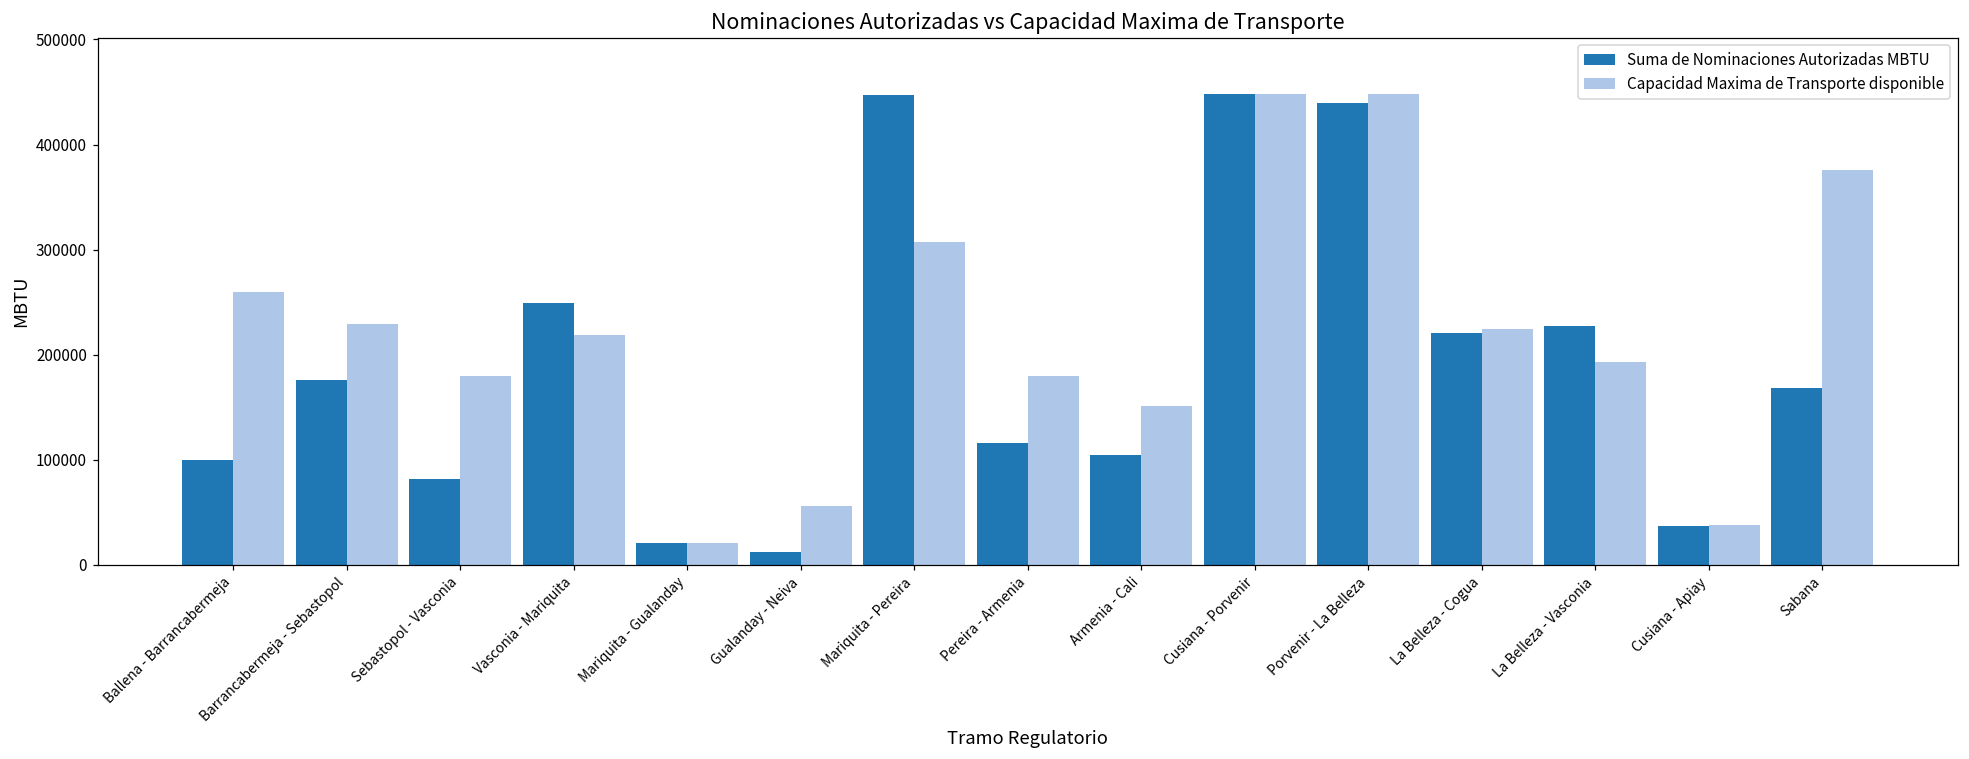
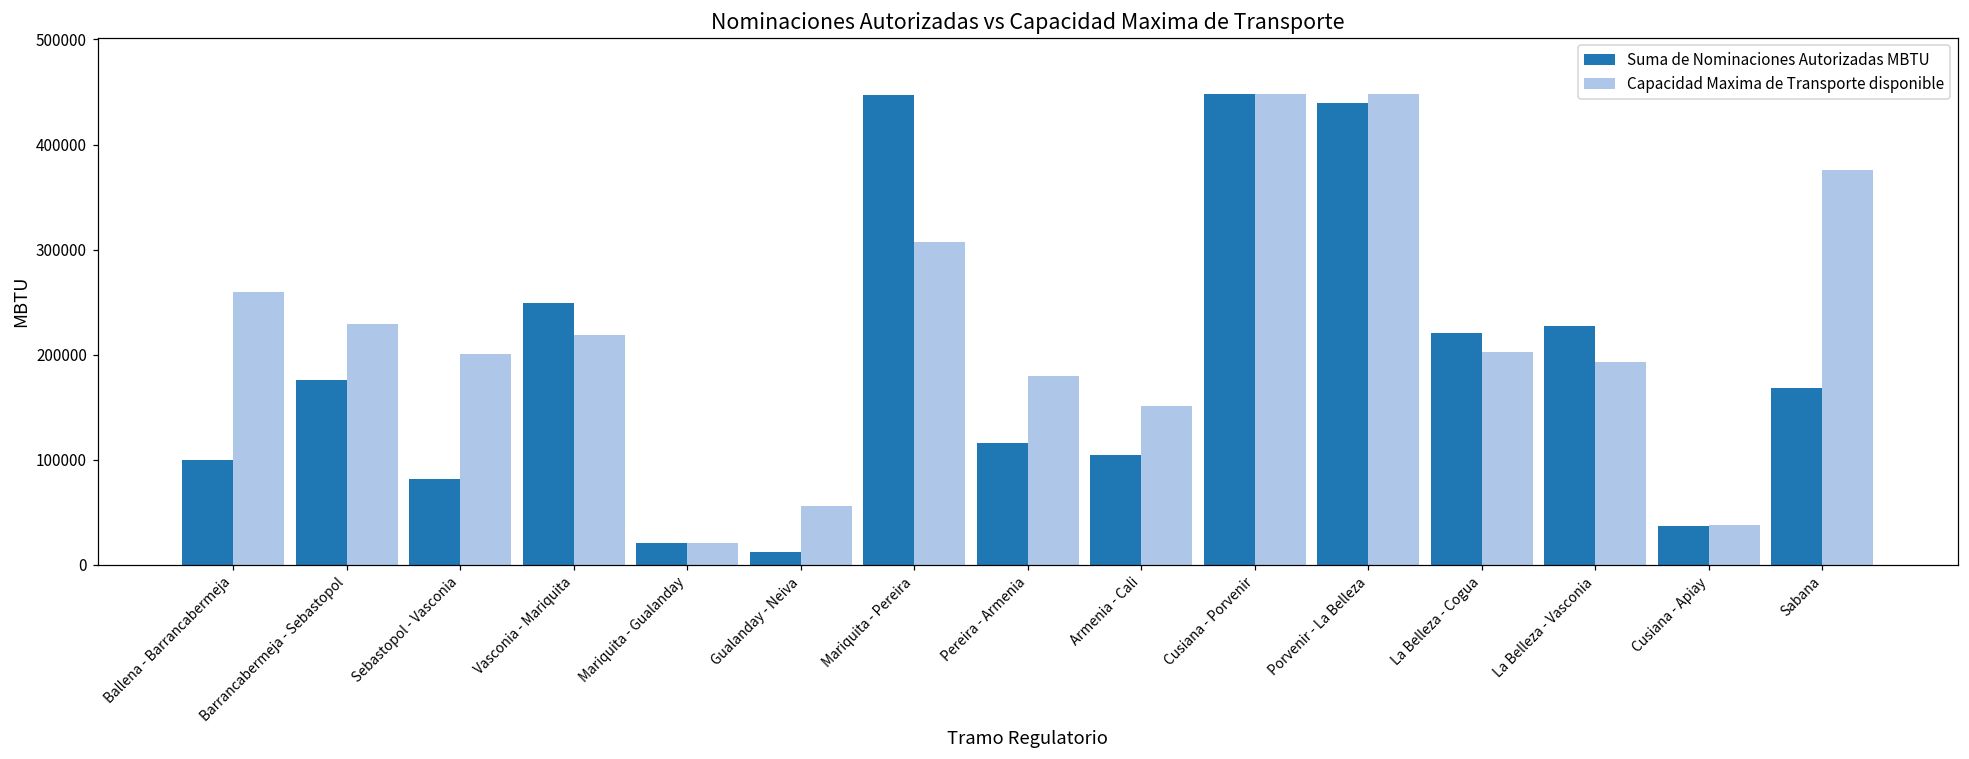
  {
    "Suma de Nominaciones Autorizadas MBTU": {
      "Ballena - Barrancabermeja": 100000,
      "Barrancabermeja - Sebastopol": 180000,
      "Sebastopol - Vasconia": 80000,
      "Vasconia - Mariquita": 250000,
      "Mariquita - Gualanday": 20000,
      "Gualanday - Neiva": 10000,
      "Mariquita - Pereira": 450000,
      "Pereira - Armenia": 120000,
      "Armenia - Cali": 100000,
      "Cusiana - Porvenir": 450000,
      "Porvenir - La Belleza": 440000,
      "La Belleza - Cogua": 220000,
      "La Belleza - Vasconia": 230000,
      "Cusiana - Apiay": 40000,
      "Sabana": 170000
    },
    "Capacidad Maxima de Transporte disponible": {
      "Ballena - Barrancabermeja": 260000,
      "Barrancabermeja - Sebastopol": 230000,
-     "Sebastopol - Vasconia": 180000,
+     "Sebastopol - Vasconia": 200000,
      "Vasconia - Mariquita": 220000,
      "Mariquita - Gualanday": 20000,
      "Gualanday - Neiva": 60000,
      "Mariquita - Pereira": 310000,
      "Pereira - Armenia": 180000,
      "Armenia - Cali": 150000,
      "Cusiana - Porvenir": 450000,
      "Porvenir - La Belleza": 450000,
-     "La Belleza - Cogua": 220000,
+     "La Belleza - Cogua": 200000,
      "La Belleza - Vasconia": 190000,
      "Cusiana - Apiay": 40000,
      "Sabana": 380000
    }
  }
